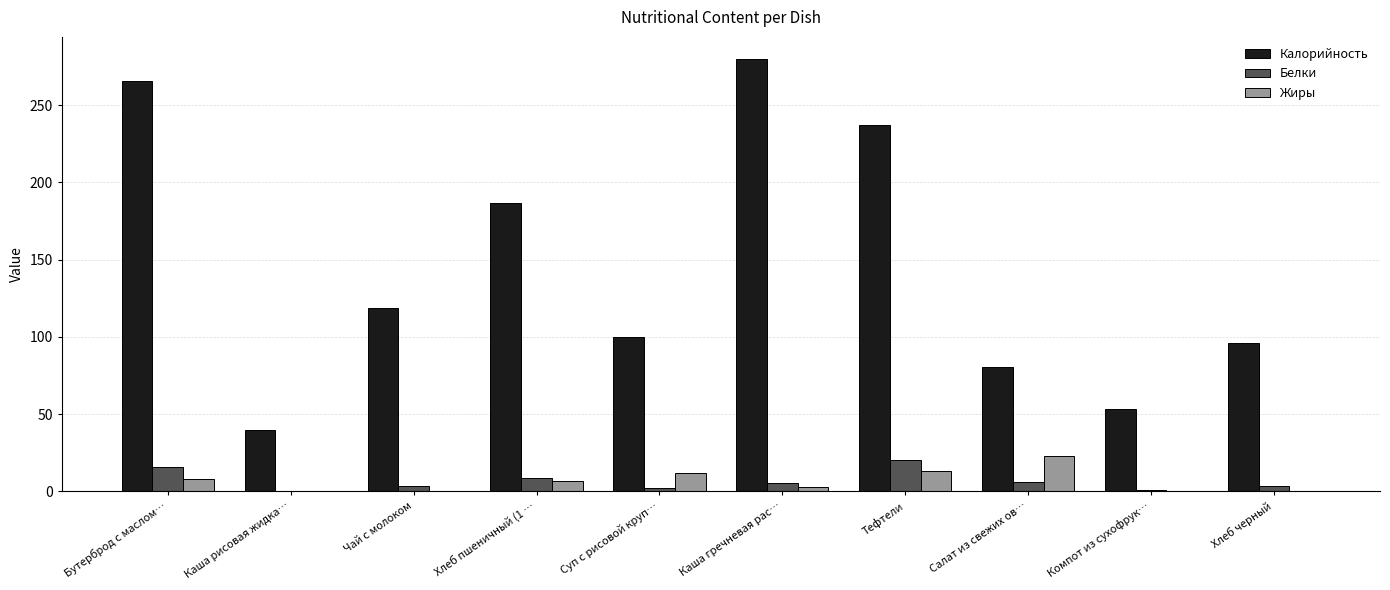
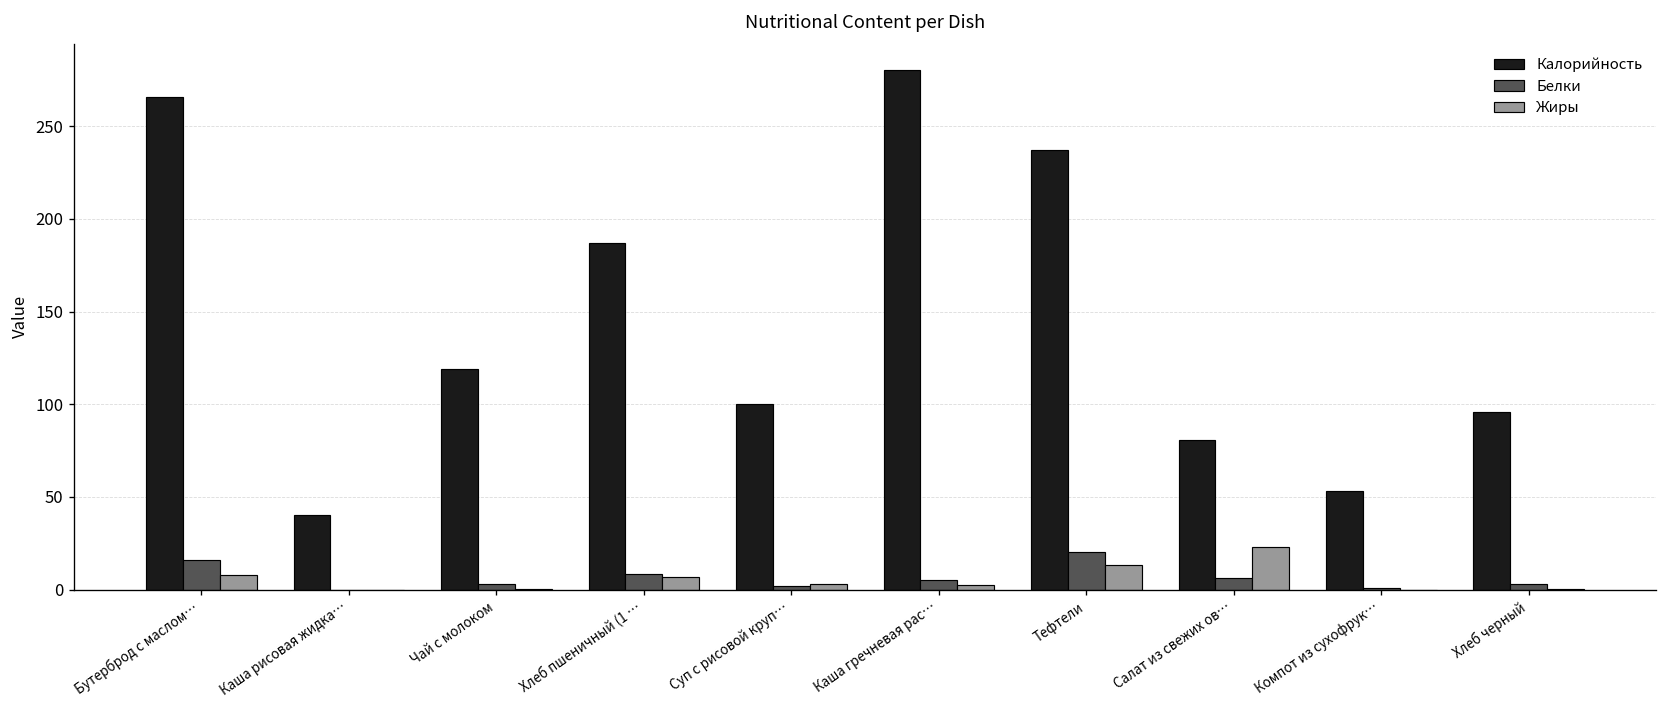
  {
    "Калорийность": {
      "Бутерброд с маслом…": 266,
      "Каша рисовая жидка…": 40,
      "Чай с молоком": 119,
      "Хлеб пшеничный (1 …": 187,
      "Суп с рисовой круп…": 100,
      "Каша гречневая рас…": 280,
      "Тефтели": 237,
      "Салат из свежих ов…": 81,
      "Компот из сухофрук…": 53,
      "Хлеб черный": 96
    },
    "Белки": {
      "Бутерброд с маслом…": 16,
      "Каша рисовая жидка…": 0,
      "Чай с молоком": 3,
      "Хлеб пшеничный (1 …": 9,
      "Суп с рисовой круп…": 2,
      "Каша гречневая рас…": 5,
      "Тефтели": 20,
      "Салат из свежих ов…": 6,
      "Хлеб черный": 3
    },
    "Жиры": {
      "Бутерброд с маслом…": 8,
      "Каша рисовая жидка…": 0,
      "Хлеб пшеничный (1 …": 7,
-     "Суп с рисовой круп…": 12,
+     "Суп с рисовой круп…": 3,
      "Каша гречневая рас…": 3,
      "Тефтели": 13,
      "Салат из свежих ов…": 23,
      "Компот из сухофрук…": 0
    }
  }
